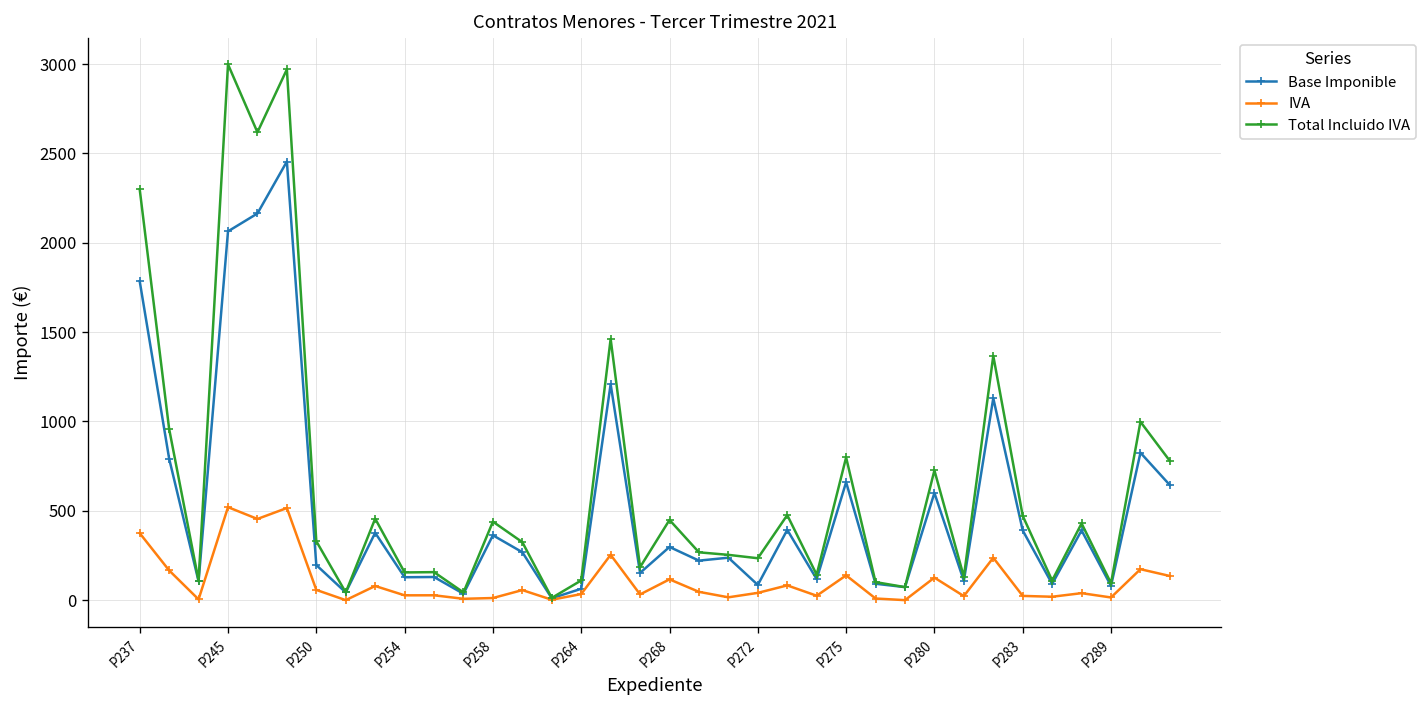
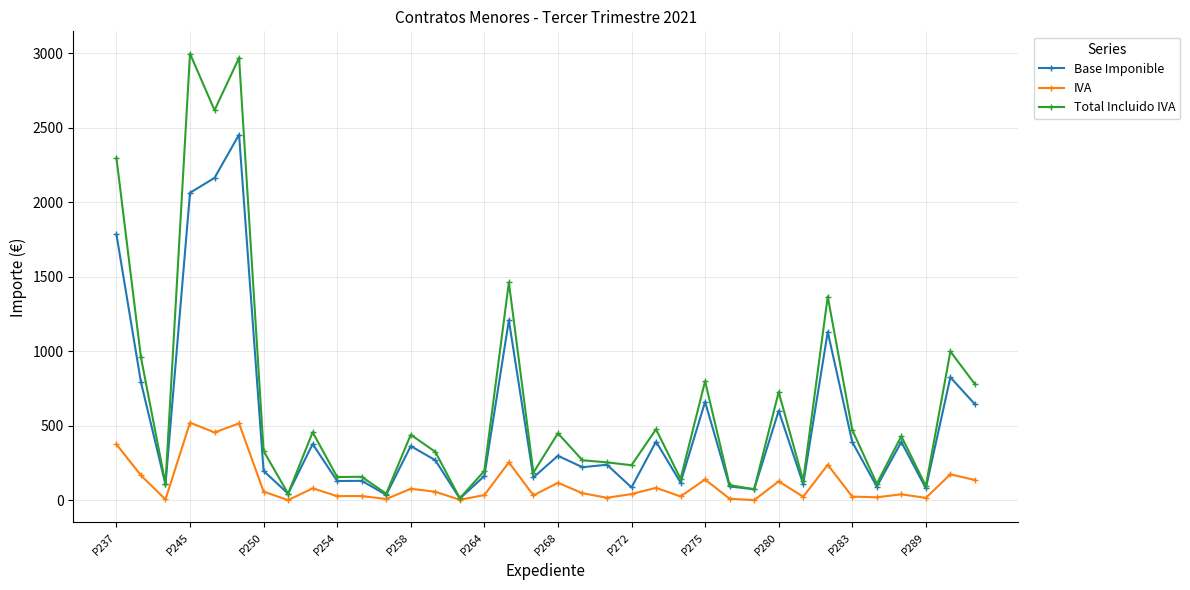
  {
    "Base Imponible": {
      "P237": 1790,
      "P245": 2060,
      "P250": 200,
      "P254": 130,
      "P258": 360,
-     "P264": 60,
+     "P264": 160,
      "P268": 300,
      "P272": 90,
      "P275": 660,
      "P280": 600,
      "P283": 390
    },
    "IVA": {
      "P237": 370,
      "P245": 520,
      "P250": 60,
      "P254": 30,
-     "P258": 10,
+     "P258": 80,
      "P264": 30,
      "P268": 120,
      "P272": 40,
      "P275": 140,
      "P280": 130,
      "P283": 20,
      "P289": 10
    },
    "Total Incluido IVA": {
      "P237": 2300,
      "P245": 3000,
      "P250": 330,
      "P254": 160,
      "P258": 440,
-     "P264": 110,
+     "P264": 200,
      "P268": 450,
      "P272": 230,
      "P275": 800,
      "P280": 730,
      "P283": 470
    }
  }
